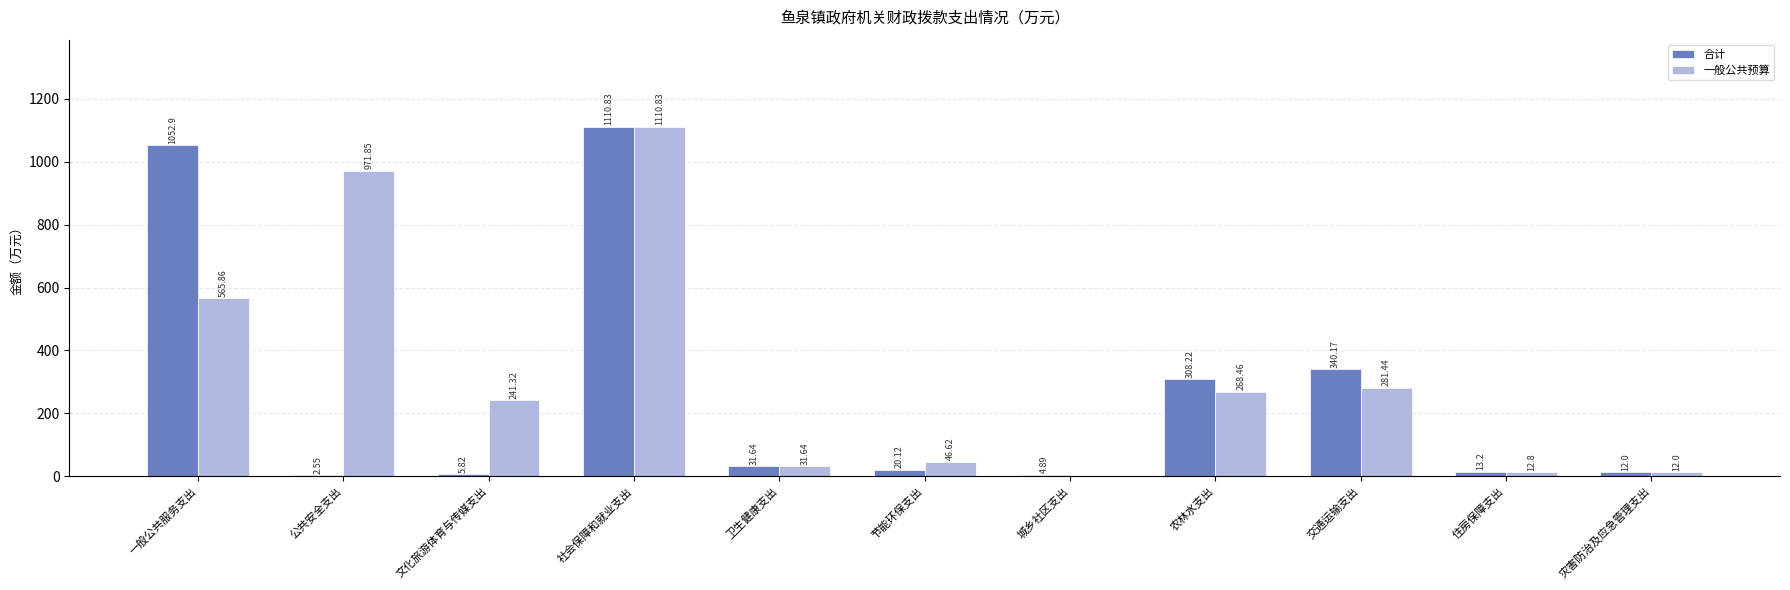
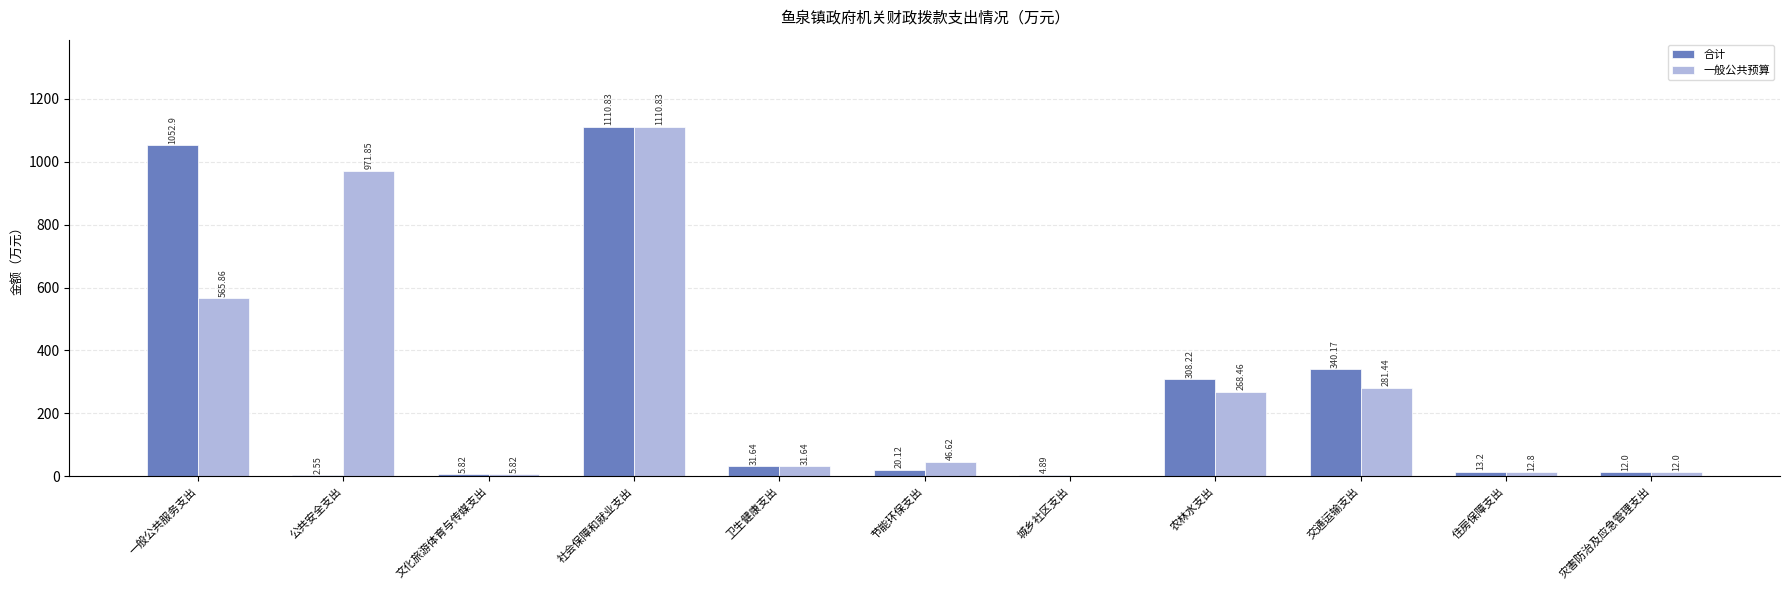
  {
    "合计": {
      "一般公共服务支出": 1052.9,
      "公共安全支出": 2.55,
      "文化旅游体育与传媒支出": 5.82,
      "社会保障和就业支出": 1110.83,
      "卫生健康支出": 31.64,
      "节能环保支出": 20.12,
      "城乡社区支出": 4.89,
      "农林水支出": 308.22,
      "交通运输支出": 340.17,
      "住房保障支出": 13.2,
      "灾害防治及应急管理支出": 12.0
    },
    "一般公共预算": {
      "一般公共服务支出": 565.86,
      "公共安全支出": 971.85,
-     "文化旅游体育与传媒支出": 241.32,
+     "文化旅游体育与传媒支出": 5.82,
      "社会保障和就业支出": 1110.83,
      "卫生健康支出": 31.64,
      "节能环保支出": 46.62,
      "农林水支出": 268.46,
      "交通运输支出": 281.44,
      "住房保障支出": 12.8,
      "灾害防治及应急管理支出": 12.0
    }
  }
